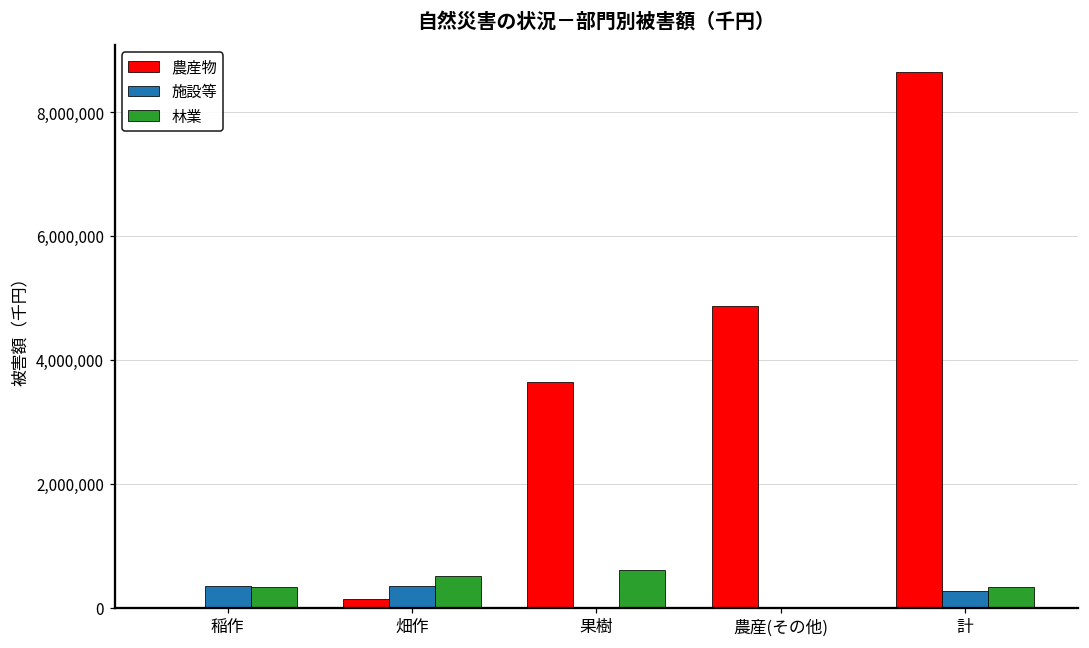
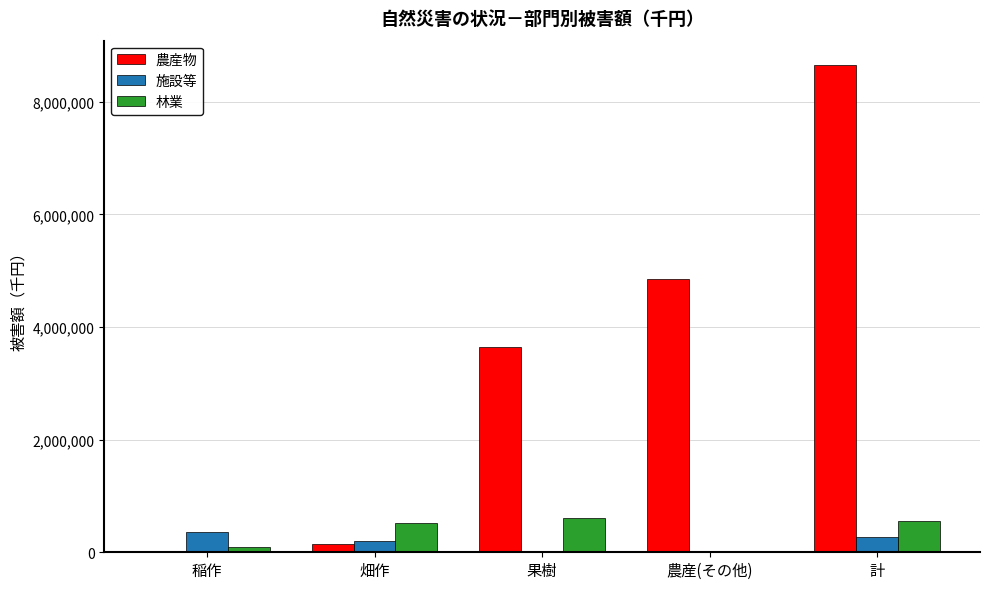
  {
    "農産物": {
      "畑作": "100,000",
      "果樹": "3,600,000",
      "農産(その他)": "4,900,000",
      "計": "8,700,000"
    },
    "施設等": {
      "稲作": "400,000",
-     "畑作": "400,000",
+     "畑作": "200,000",
      "果樹": "0",
      "農産(その他)": "0",
      "計": "300,000"
    },
    "林業": {
-     "稲作": "300,000",
+     "稲作": "100,000",
      "畑作": "500,000",
      "果樹": "600,000",
      "農産(その他)": "0",
-     "計": "300,000"
+     "計": "600,000"
    }
  }
